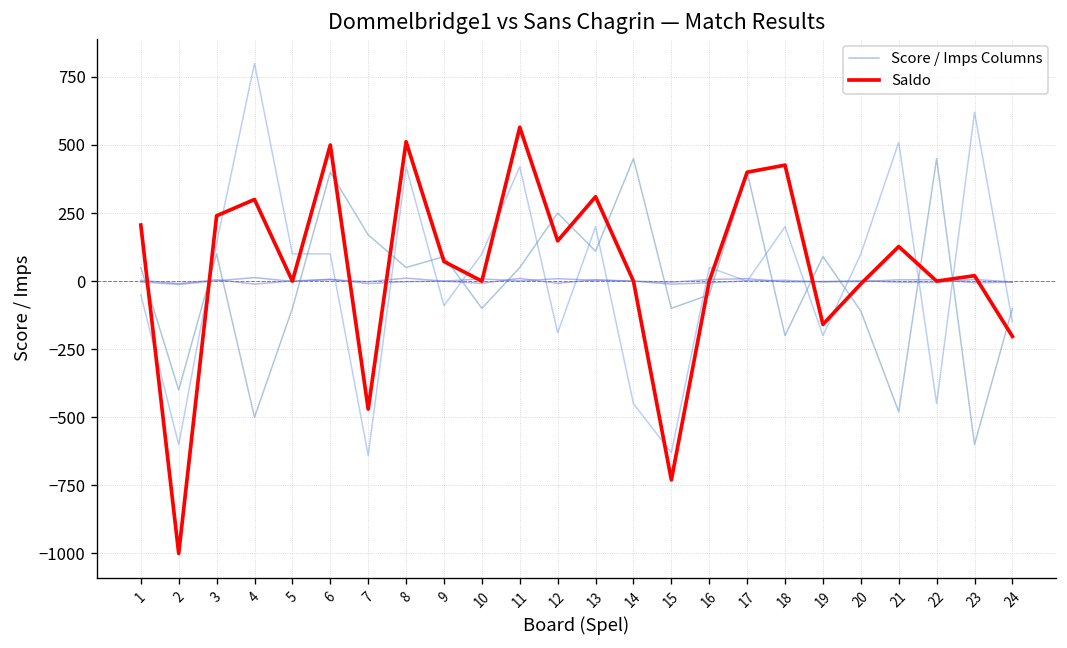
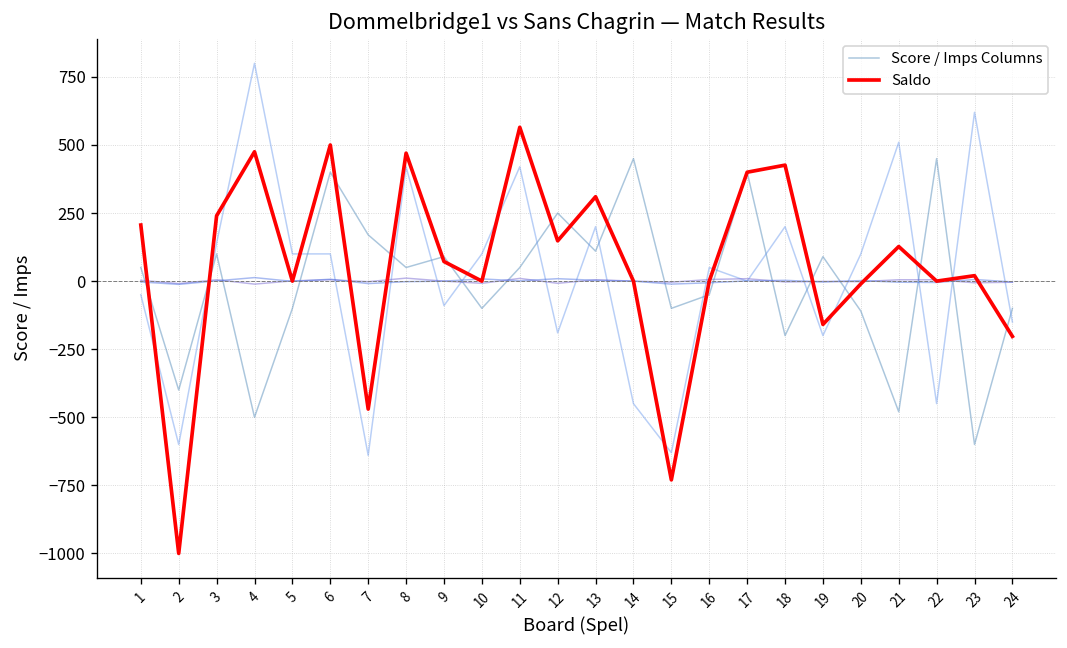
  {
    "Saldo": {
      "1": 210,
      "2": -1000,
      "3": 240,
-     "4": 300,
+     "4": 480,
      "6": 500,
      "7": -470,
-     "8": 510,
+     "8": 470,
      "9": 70,
      "11": 570,
      "12": 150,
      "13": 310,
      "15": -730,
      "18": 430,
      "19": -160,
      "21": 130,
      "23": 20,
      "24": -200
    }
  }
